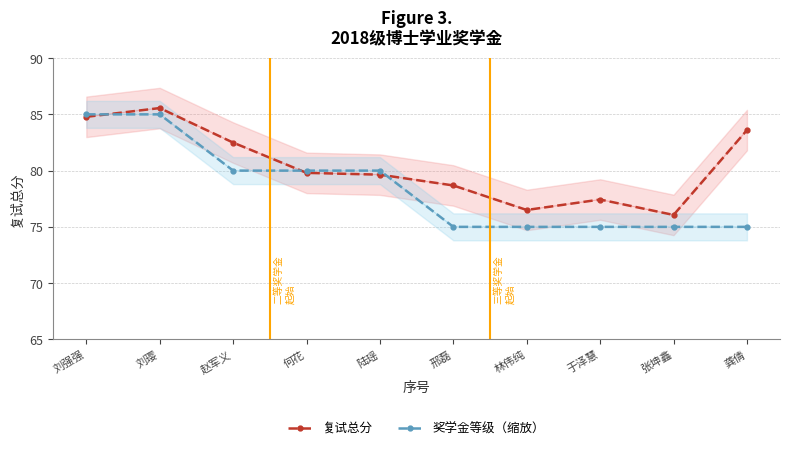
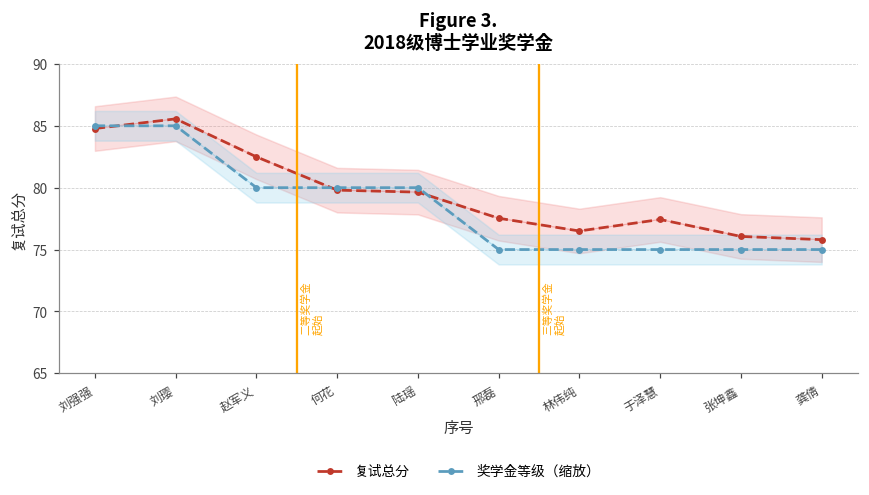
  {
    "复试总分": {
      "刘璎": 85.6,
      "赵军义": 82.5,
      "陆瑶": 79.6,
-     "邢磊": 78.7,
+     "邢磊": 77.5,
      "林伟纯": 76.5,
      "于泽慧": 77.4,
-     "龚倩": 83.6
+     "龚倩": 75.8
    },
    "奖学金等级（缩放）": {
      "刘璎": 85.0,
      "赵军义": 80.0,
      "陆瑶": 80.0,
      "邢磊": 75.0,
      "林伟纯": 75.0,
      "于泽慧": 75.0,
      "张坤鑫": 75.0,
      "龚倩": 75.0
    }
  }
